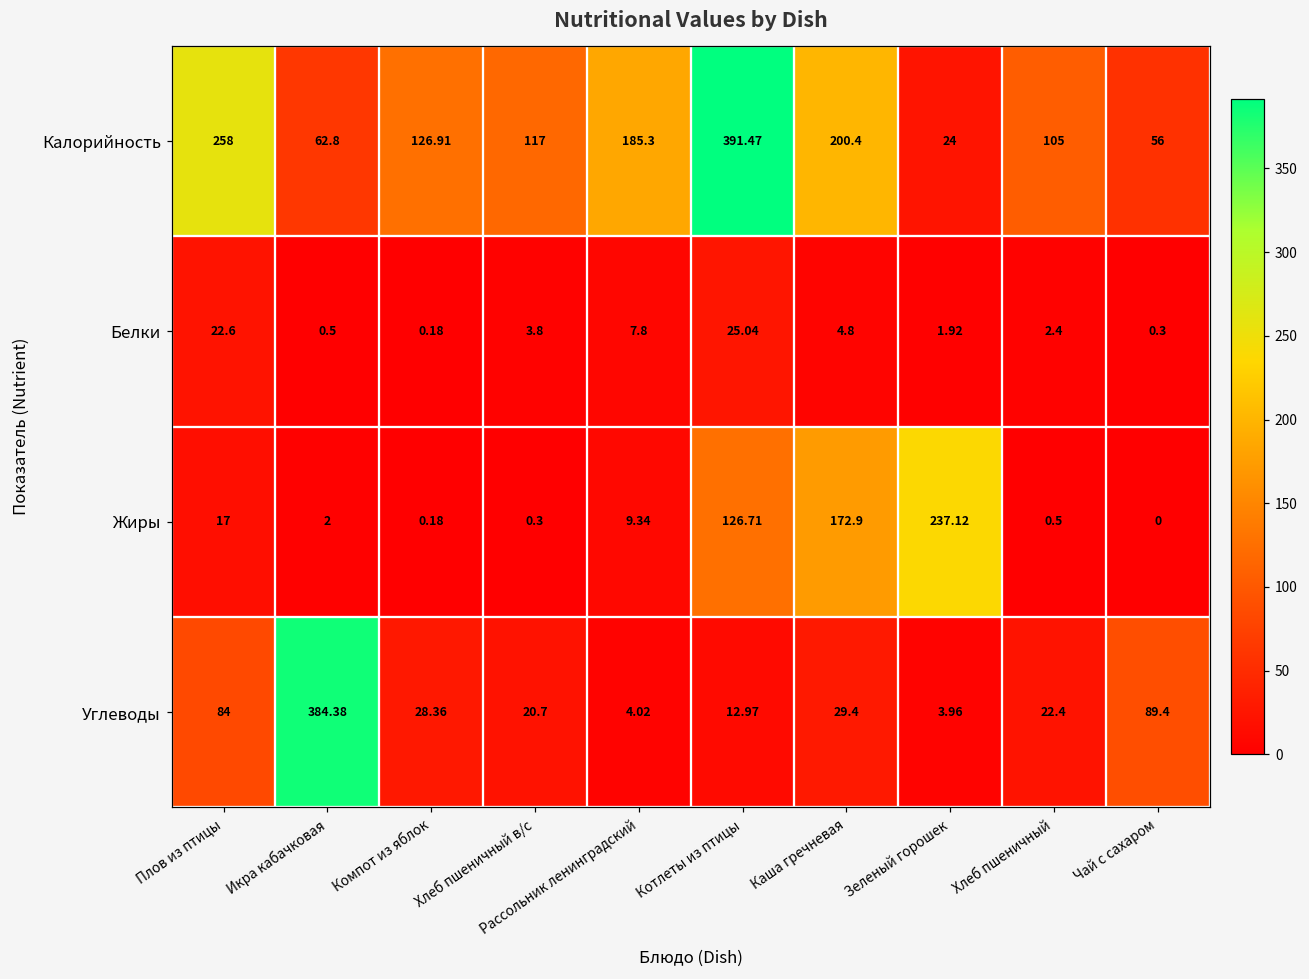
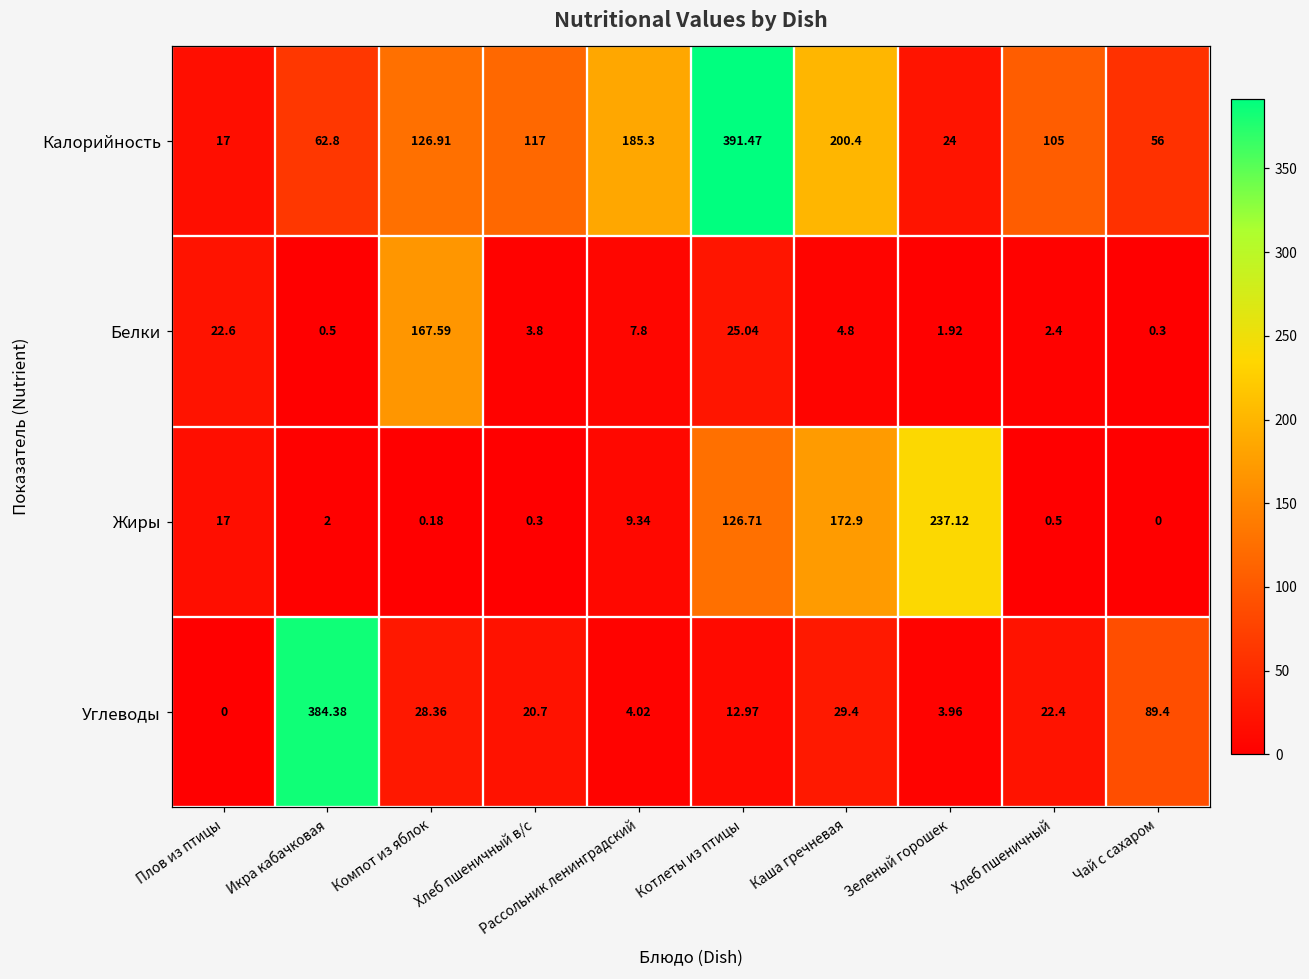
  {
    "Калорийность": {
-     "Плов из птицы": 258,
+     "Плов из птицы": 17,
      "Икра кабачковая": 62.8,
      "Компот из яблок": 126.91,
      "Хлеб пшеничный в/с": 117,
      "Рассольник ленинградский": 185.3,
      "Котлеты из птицы": 391.47,
      "Каша гречневая": 200.4,
      "Зеленый горошек": 24,
      "Хлеб пшеничный": 105,
      "Чай с сахаром": 56
    },
    "Белки": {
      "Плов из птицы": 22.6,
      "Икра кабачковая": 0.5,
-     "Компот из яблок": 0.18,
+     "Компот из яблок": 167.59,
      "Хлеб пшеничный в/с": 3.8,
      "Рассольник ленинградский": 7.8,
      "Котлеты из птицы": 25.04,
      "Каша гречневая": 4.8,
      "Зеленый горошек": 1.92,
      "Хлеб пшеничный": 2.4,
      "Чай с сахаром": 0.3
    },
    "Жиры": {
      "Плов из птицы": 17,
      "Икра кабачковая": 2,
      "Компот из яблок": 0.18,
      "Хлеб пшеничный в/с": 0.3,
      "Рассольник ленинградский": 9.34,
      "Котлеты из птицы": 126.71,
      "Каша гречневая": 172.9,
      "Зеленый горошек": 237.12,
      "Хлеб пшеничный": 0.5,
      "Чай с сахаром": 0
    },
    "Углеводы": {
-     "Плов из птицы": 84,
+     "Плов из птицы": 0,
      "Икра кабачковая": 384.38,
      "Компот из яблок": 28.36,
      "Хлеб пшеничный в/с": 20.7,
      "Рассольник ленинградский": 4.02,
      "Котлеты из птицы": 12.97,
      "Каша гречневая": 29.4,
      "Зеленый горошек": 3.96,
      "Хлеб пшеничный": 22.4,
      "Чай с сахаром": 89.4
    }
  }
